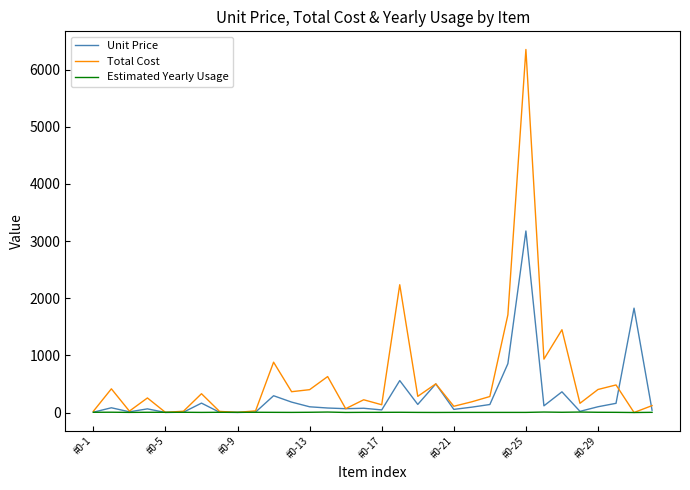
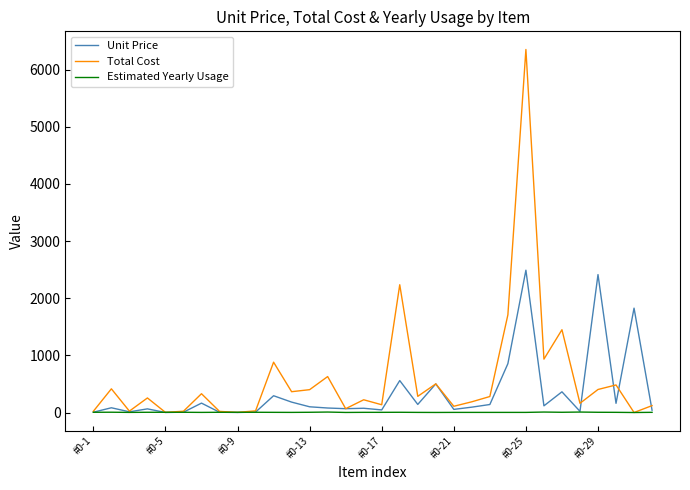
  {
    "Unit Price": {
      "#0-13": 100,
      "#0-21": 100,
-     "#0-25": 3200,
-     "#0-29": 100
+     "#0-25": 2500,
+     "#0-29": 2400
    },
    "Total Cost": {
      "#0-13": 400,
      "#0-17": 100,
      "#0-21": 100,
      "#0-25": 6400,
      "#0-29": 400
    },
    "Estimated Yearly Usage": {
      "#0-13": 0,
      "#0-21": 0,
      "#0-25": 0,
      "#0-29": 0
    }
  }
